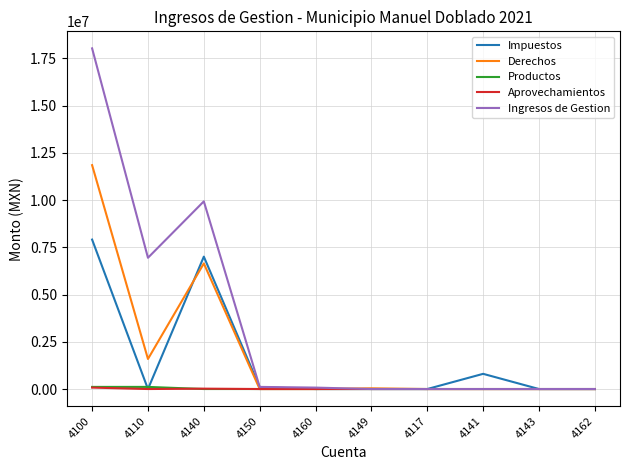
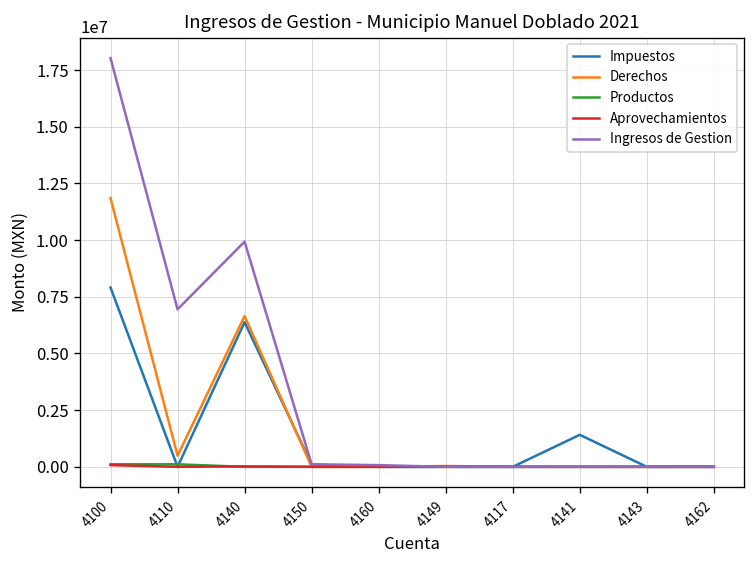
  {
    "Impuestos": {
      "4100": 7900000,
-     "4140": 7000000,
-     "4141": 800000
+     "4140": 6400000,
+     "4141": 1400000
    },
    "Derechos": {
      "4100": 11800000,
-     "4110": 1600000,
+     "4110": 500000,
      "4140": 6600000
    },
    "Ingresos de Gestion": {
      "4100": 18000000,
      "4110": 6900000,
      "4140": 9900000
    }
  }
